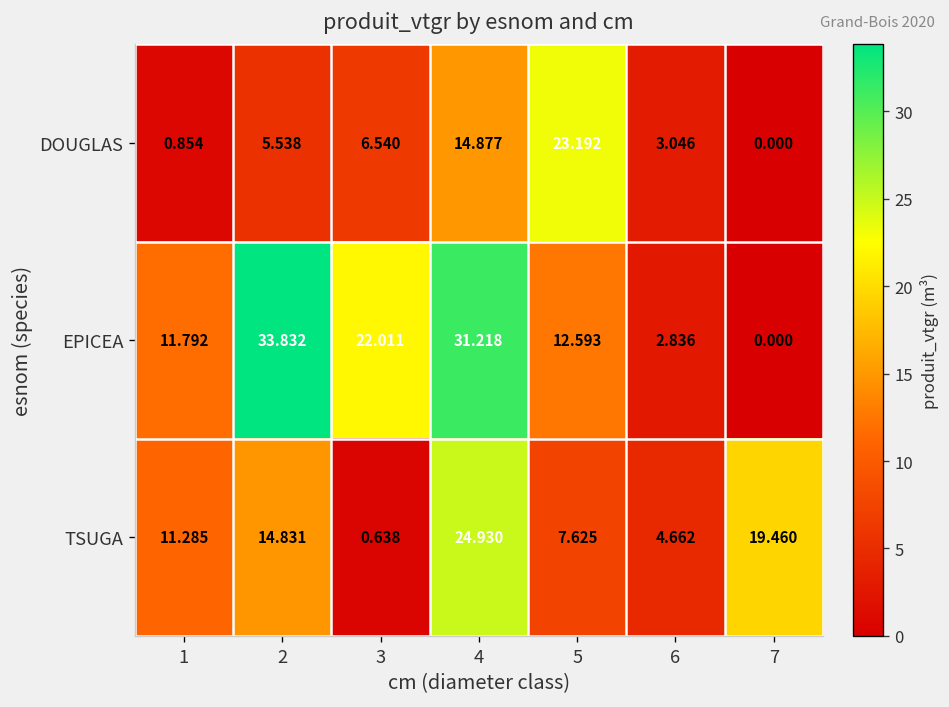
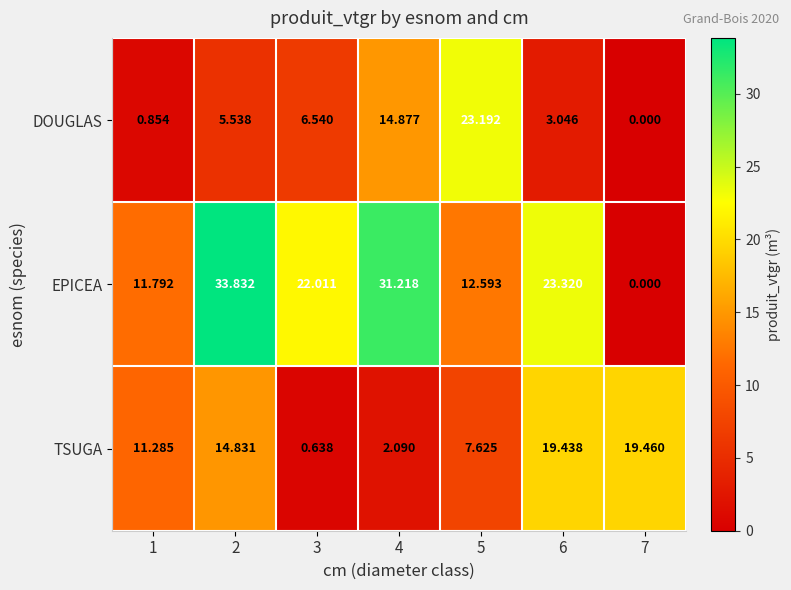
  {
    "DOUGLAS": {
      "1": 0.854,
      "2": 5.538,
      "3": 6.540,
      "4": 14.877,
      "5": 23.192,
      "6": 3.046,
      "7": 0.000
    },
    "EPICEA": {
      "1": 11.792,
      "2": 33.832,
      "3": 22.011,
      "4": 31.218,
      "5": 12.593,
-     "6": 2.836,
+     "6": 23.320,
      "7": 0.000
    },
    "TSUGA": {
      "1": 11.285,
      "2": 14.831,
      "3": 0.638,
-     "4": 24.930,
+     "4": 2.090,
      "5": 7.625,
-     "6": 4.662,
+     "6": 19.438,
      "7": 19.460
    }
  }
